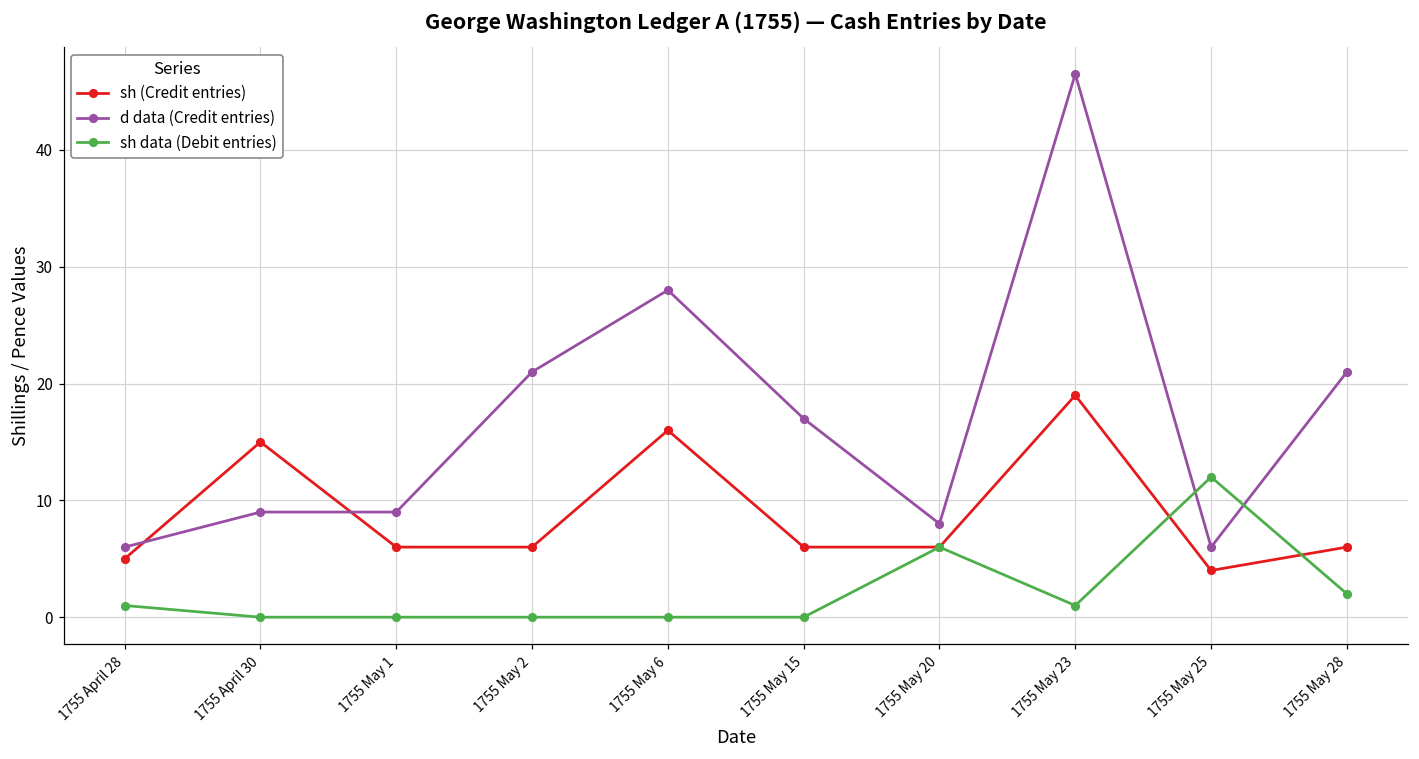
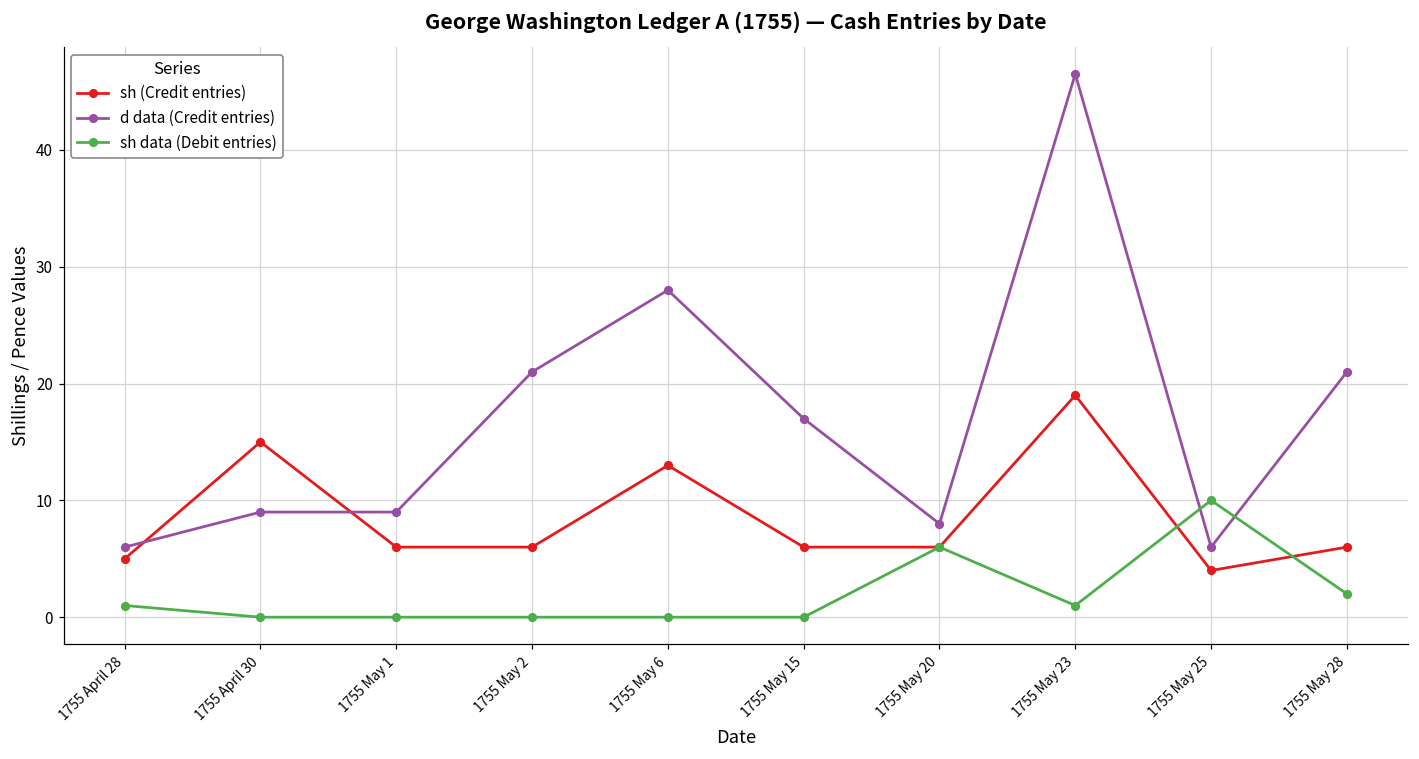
  {
    "sh (Credit entries)": {
      "1755 April 28": 5,
      "1755 April 30": 15,
      "1755 May 1": 6,
      "1755 May 2": 6,
-     "1755 May 6": 16,
+     "1755 May 6": 13,
      "1755 May 15": 6,
      "1755 May 23": 19,
      "1755 May 25": 4,
      "1755 May 28": 6
    },
    "d data (Credit entries)": {
      "1755 April 28": 6,
      "1755 April 30": 9,
      "1755 May 1": 9,
      "1755 May 2": 21,
      "1755 May 6": 28,
      "1755 May 15": 17,
      "1755 May 20": 8,
      "1755 May 23": 46.5,
      "1755 May 25": 6,
      "1755 May 28": 21
    },
    "sh data (Debit entries)": {
      "1755 April 28": 1,
      "1755 April 30": 0,
      "1755 May 1": 0,
      "1755 May 2": 0,
      "1755 May 6": 0,
      "1755 May 15": 0,
      "1755 May 23": 1,
-     "1755 May 25": 12,
+     "1755 May 25": 10,
      "1755 May 28": 2
    }
  }
